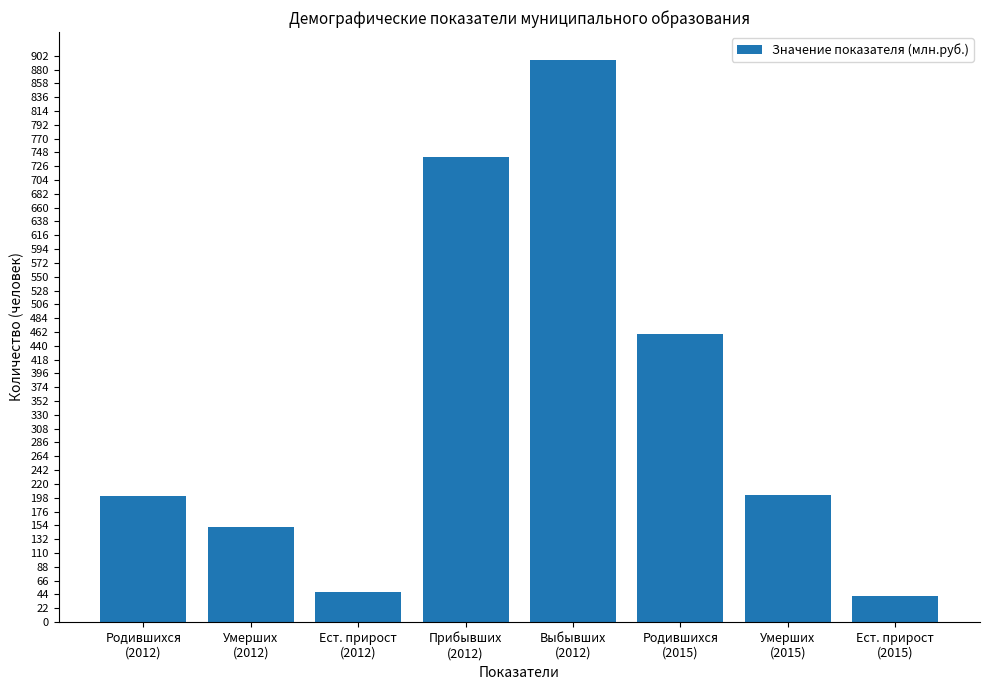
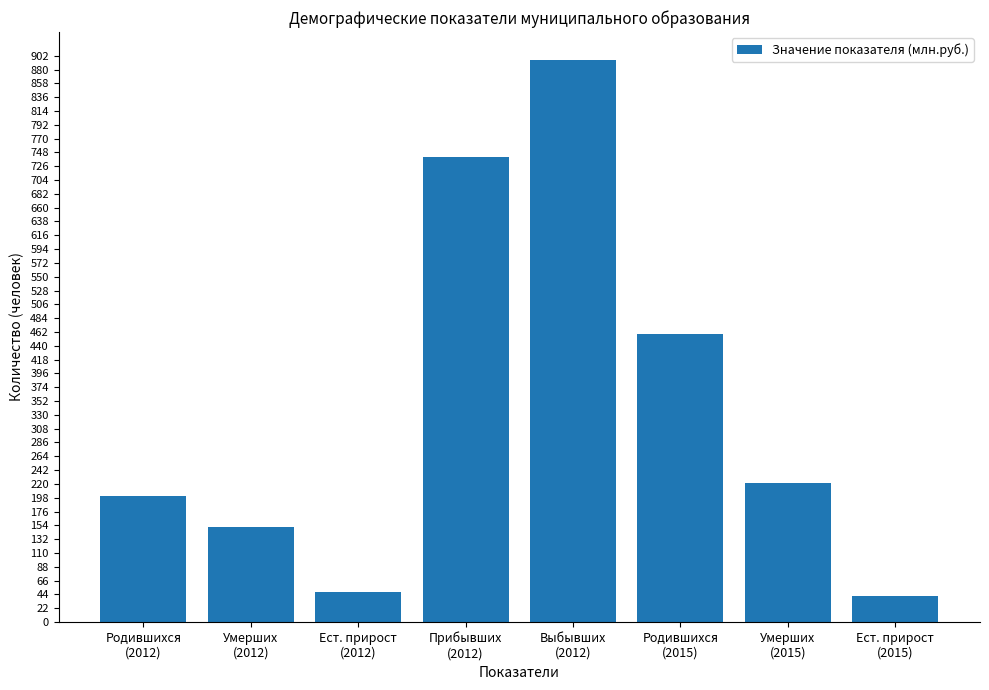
  {
    "Родившихся (2012)": 200,
    "Умерших (2012)": 150,
    "Ест. прирост (2012)": 50,
    "Прибывших (2012)": 740,
    "Выбывших (2012)": 900,
    "Родившихся (2015)": 460,
-   "Умерших (2015)": 200,
+   "Умерших (2015)": 220,
    "Ест. прирост (2015)": 40
  }
